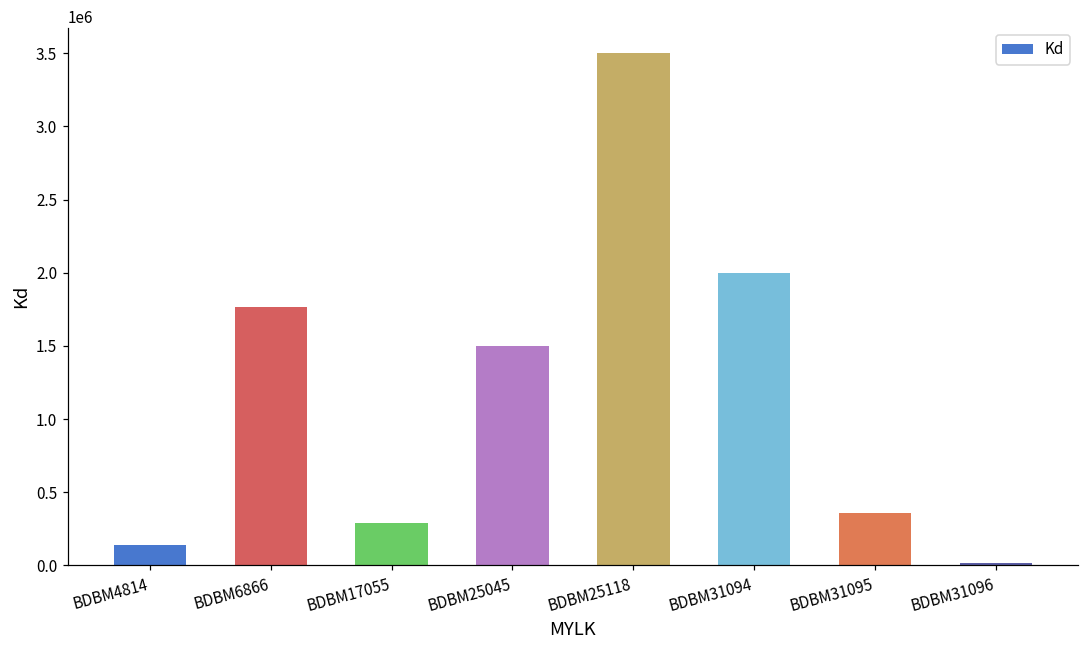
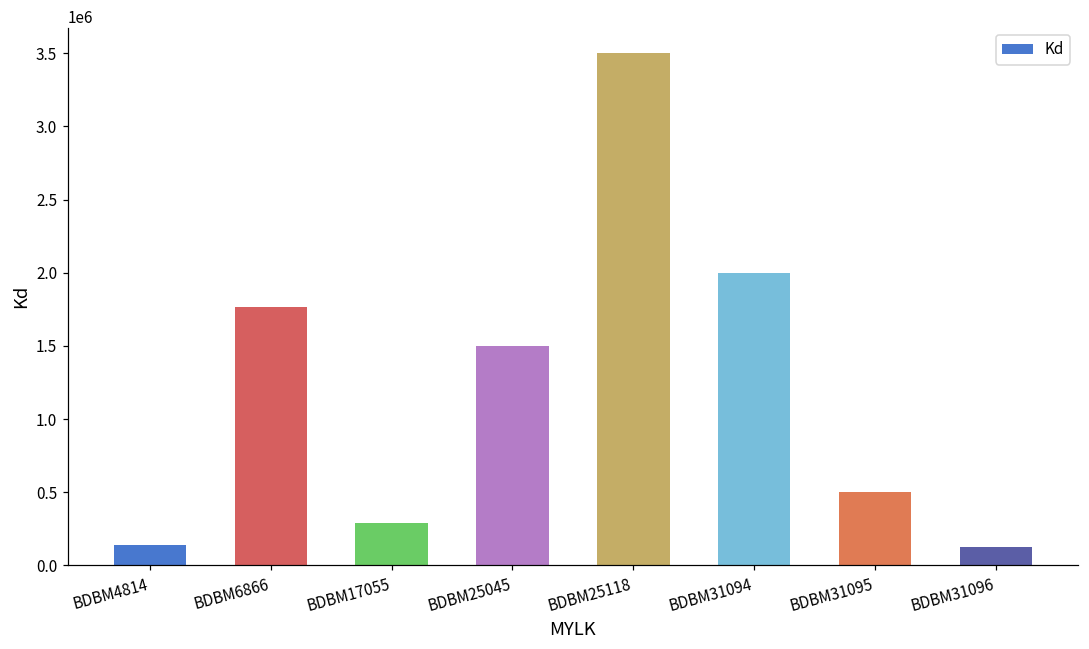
  {
    "BDBM4814": 140000,
    "BDBM6866": 1760000,
    "BDBM17055": 290000,
    "BDBM25045": 1500000,
    "BDBM25118": 3500000,
    "BDBM31094": 2000000,
-   "BDBM31095": 360000,
-   "BDBM31096": 20000
+   "BDBM31095": 500000,
+   "BDBM31096": 120000
  }
